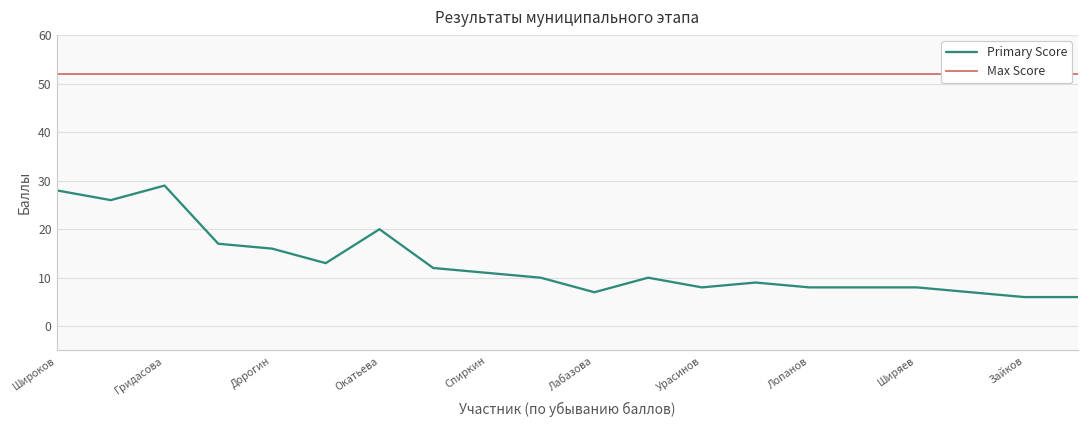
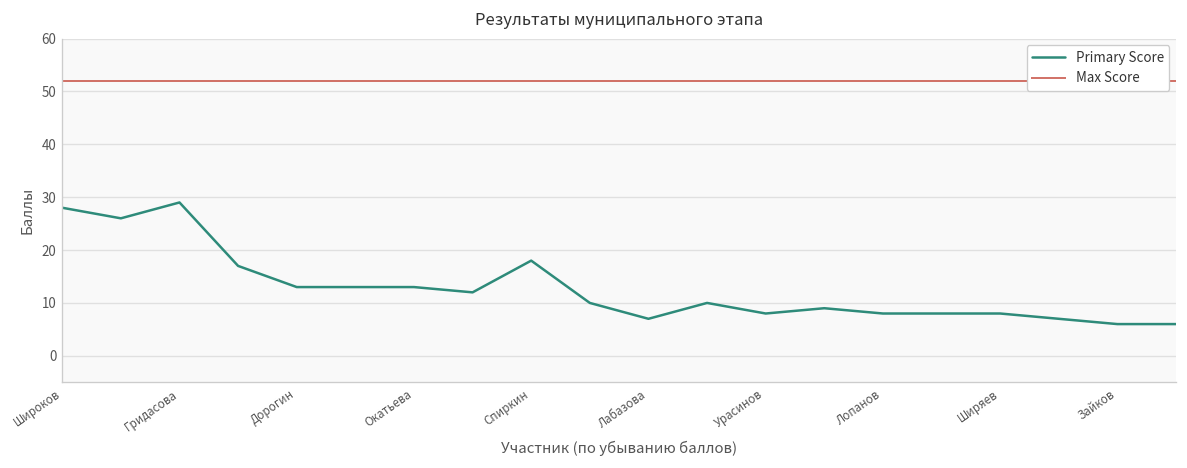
  {
    "Primary Score": {
      "Широков": 28,
      "Гридасова": 29,
-     "Дорогин": 16,
-     "Окатьева": 20,
-     "Спиркин": 11,
+     "Дорогин": 13,
+     "Окатьева": 13,
+     "Спиркин": 18,
      "Лабазова": 7,
      "Урасинов": 8,
      "Лопанов": 8,
      "Ширяев": 8,
      "Зайков": 6
    },
    "Max Score": {
      "Широков": 52,
      "Гридасова": 52,
      "Дорогин": 52,
      "Окатьева": 52,
      "Спиркин": 52,
      "Лабазова": 52,
      "Урасинов": 52,
      "Лопанов": 52,
      "Ширяев": 52
    }
  }
